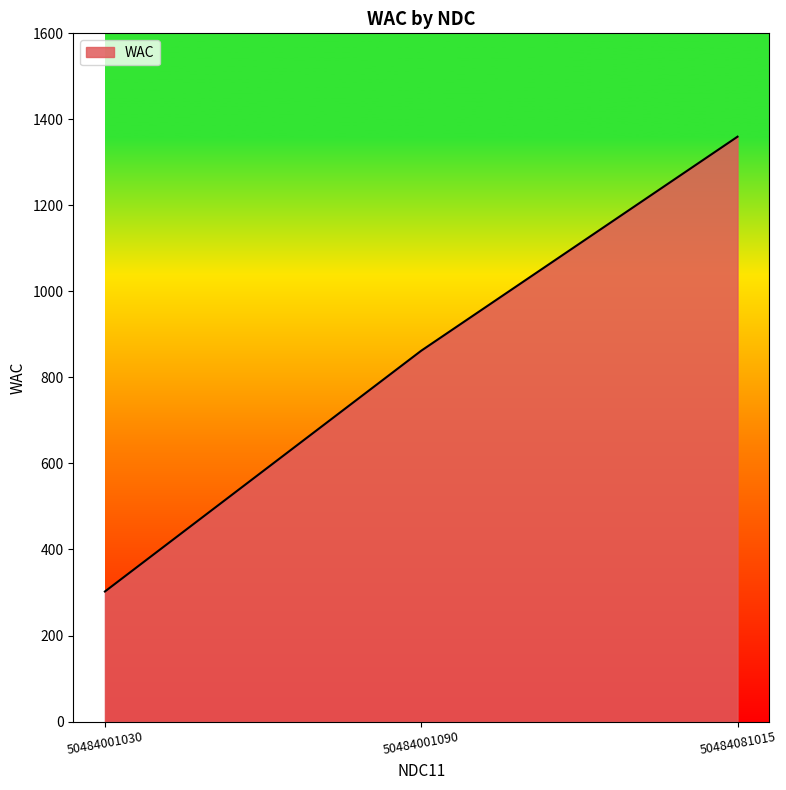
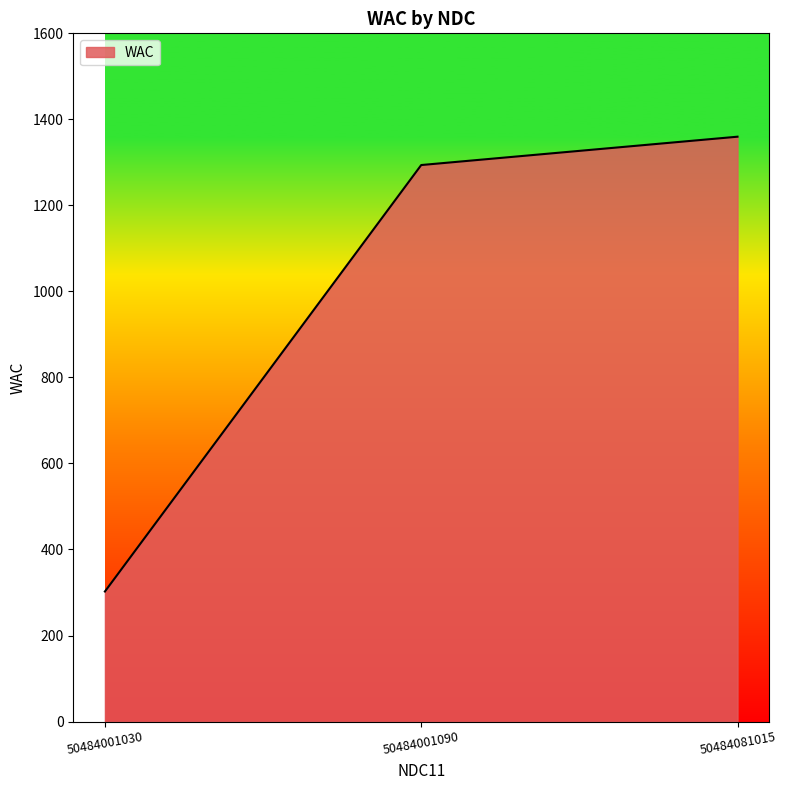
  {
    "50484001030": 300,
-   "50484001090": 860,
+   "50484001090": 1290,
    "50484081015": 1360
  }
